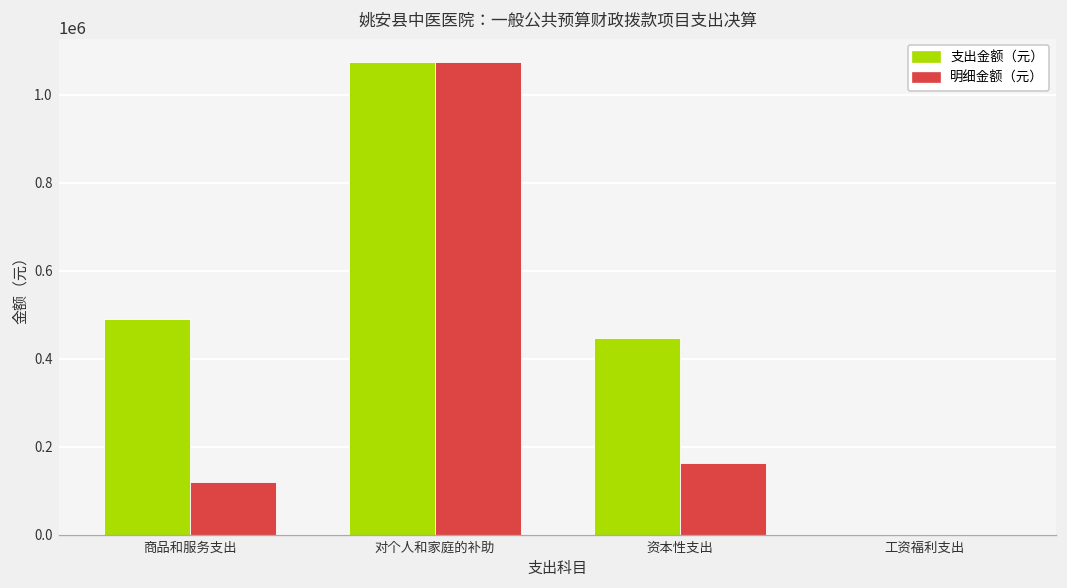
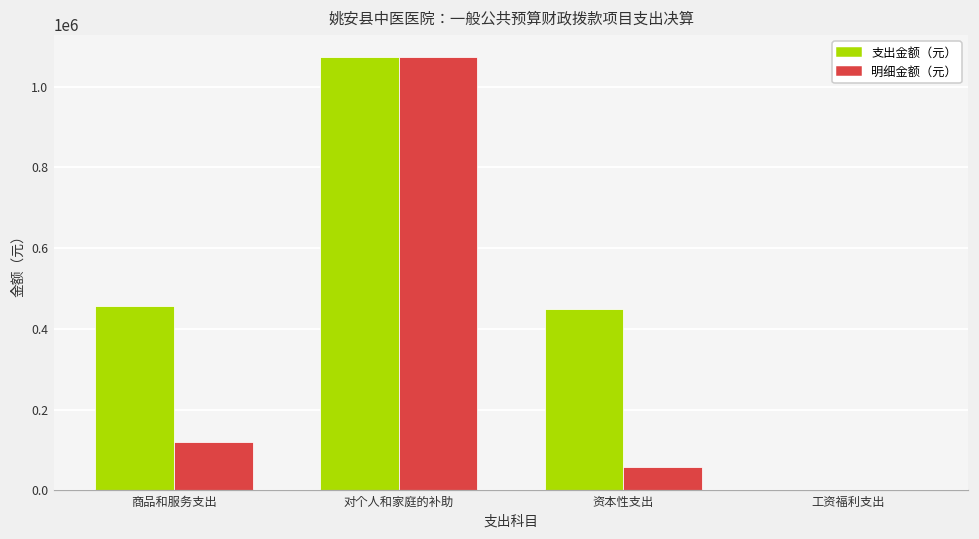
  {
    "支出金额（元）": {
-     "商品和服务支出": 490000,
+     "商品和服务支出": 460000,
      "对个人和家庭的补助": 1070000,
      "资本性支出": 450000,
      "工资福利支出": 0
    },
    "明细金额（元）": {
      "商品和服务支出": 120000,
      "对个人和家庭的补助": 1070000,
-     "资本性支出": 160000,
+     "资本性支出": 60000,
      "工资福利支出": 0
    }
  }
